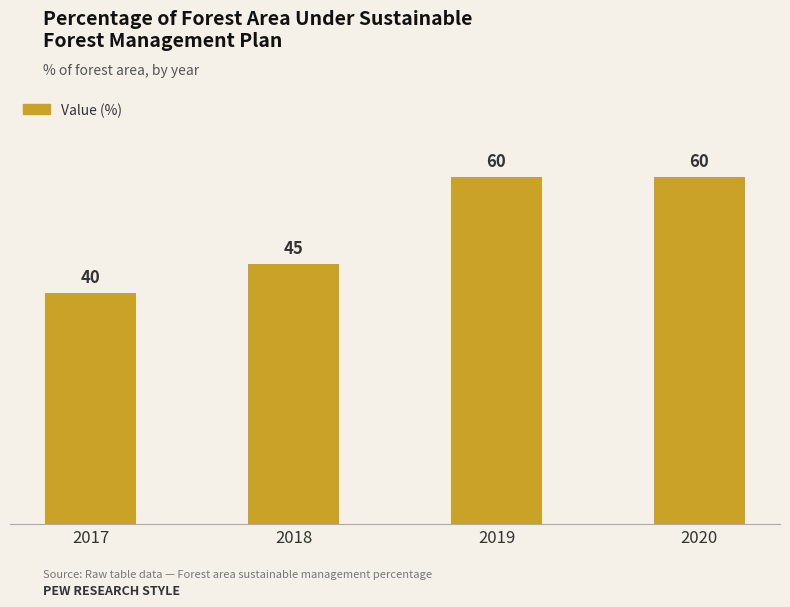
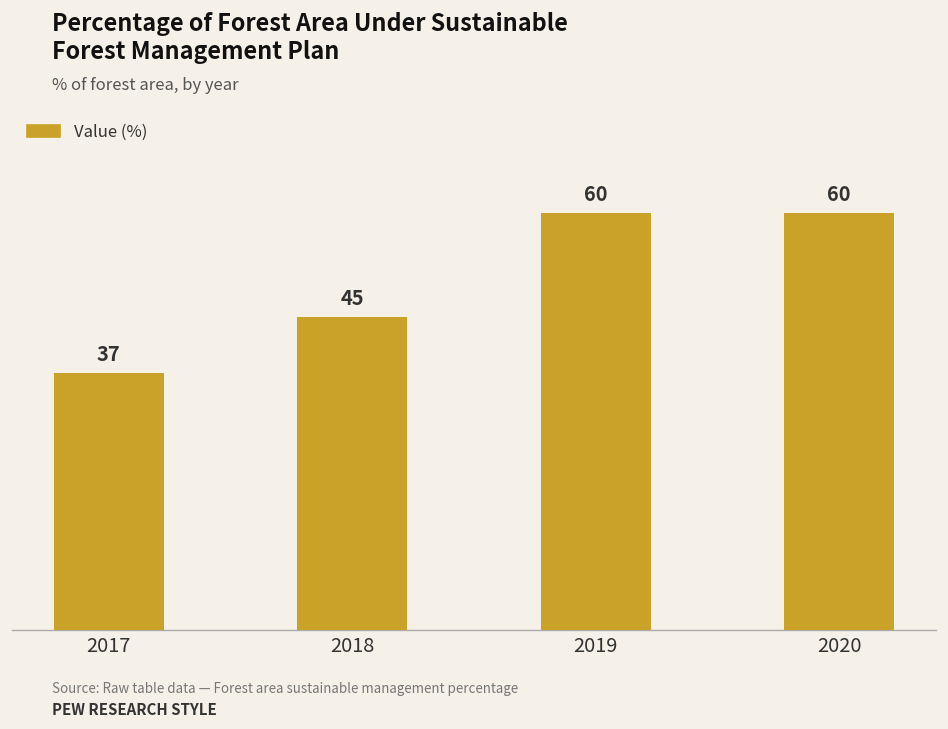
  {
-   "2017": 40,
+   "2017": 37,
    "2018": 45,
    "2019": 60,
    "2020": 60
  }
